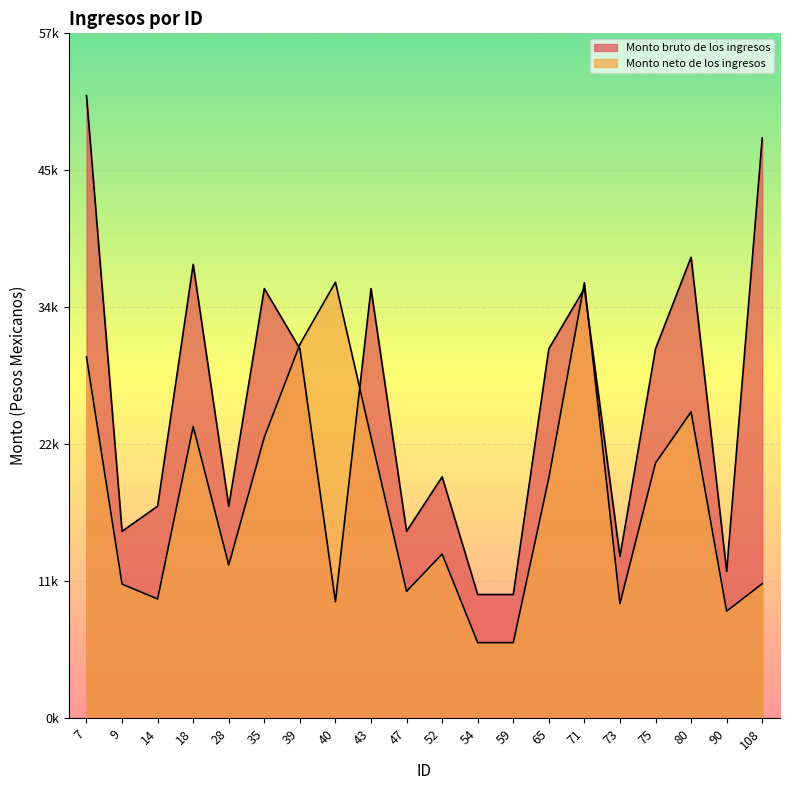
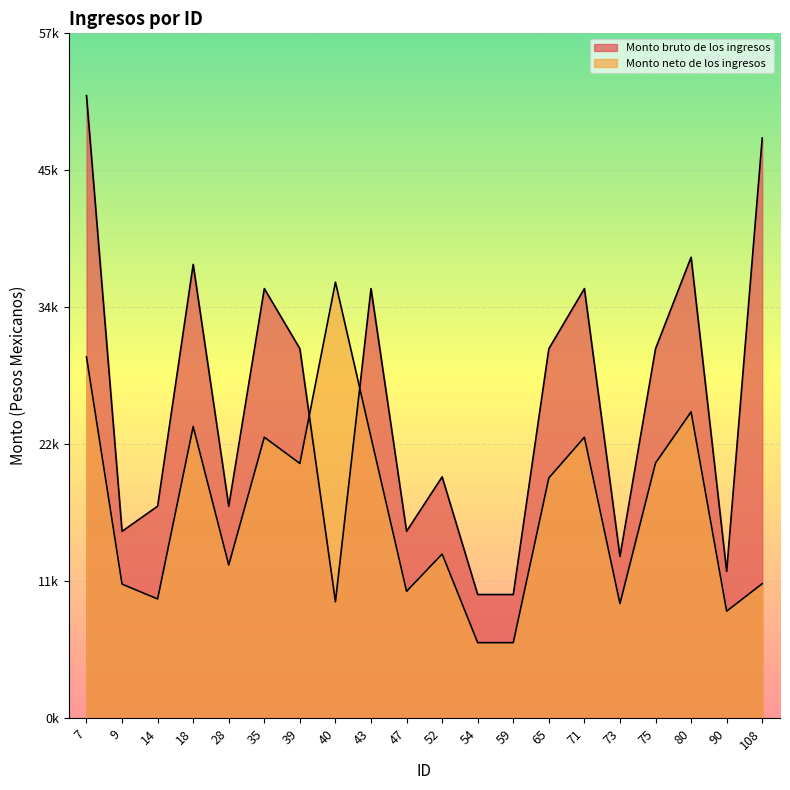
  {
    "Monto bruto de los ingresos": {
      "7": 51900,
      "9": 15600,
      "14": 17700,
      "18": 37800,
      "28": 17700,
      "35": 35800,
      "39": 30800,
      "40": 9700,
      "43": 35800,
      "47": 15600,
      "52": 20100,
      "54": 10300,
      "59": 10300,
      "65": 30800,
      "71": 35800,
      "73": 13500,
      "75": 30800,
      "80": 38400,
      "90": 12200,
      "108": 48400
    },
    "Monto neto de los ingresos": {
      "7": 30100,
      "9": 11200,
      "14": 9900,
      "18": 24300,
      "28": 12800,
      "35": 23400,
-     "39": 31200,
+     "39": 21200,
      "40": 36300,
      "43": 23400,
      "47": 10600,
      "52": 13700,
      "54": 6300,
      "59": 6300,
      "65": 20000,
-     "71": 36300,
+     "71": 23400,
      "73": 9500,
      "75": 21300,
      "80": 25500,
      "90": 8900,
      "108": 11200
    }
  }
